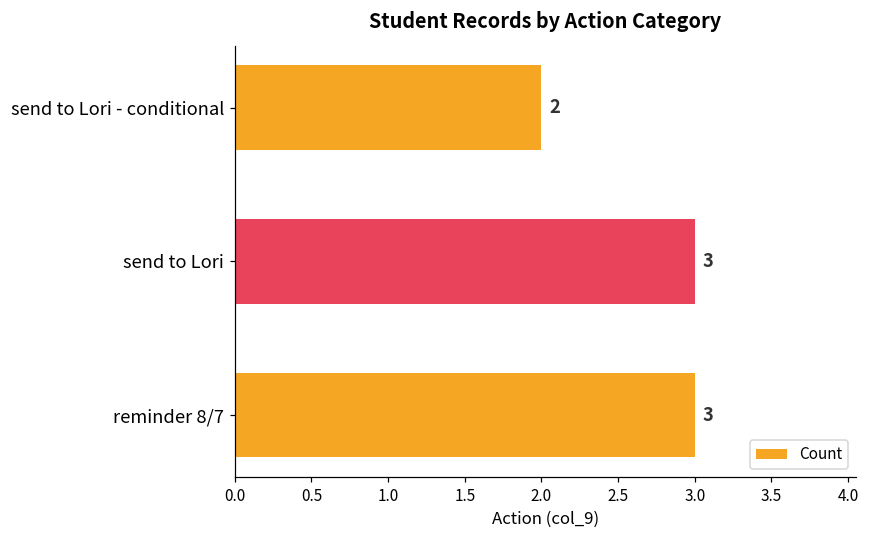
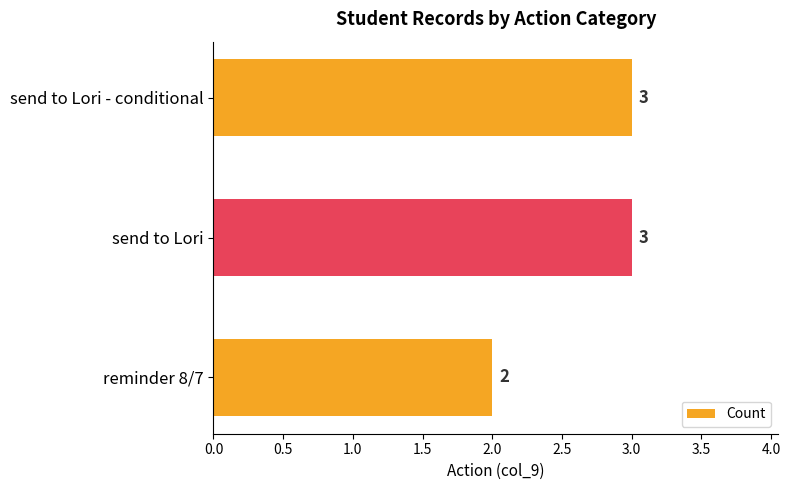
  {
-   "send to Lori - conditional": 2,
+   "send to Lori - conditional": 3,
    "send to Lori": 3,
-   "reminder 8/7": 3
+   "reminder 8/7": 2
  }
